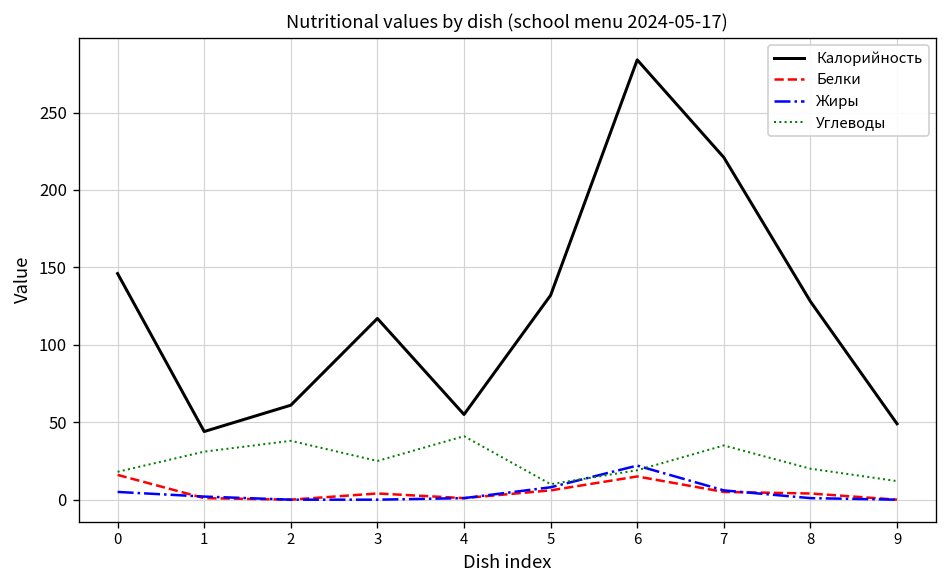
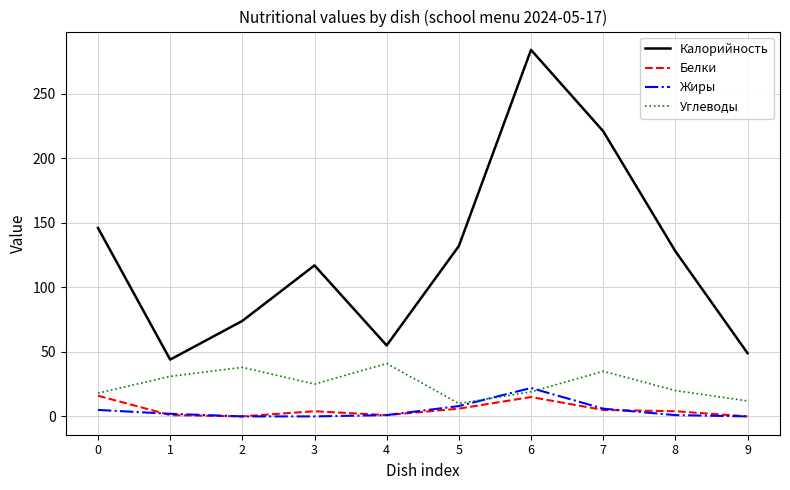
  {
    "Калорийность": {
      "0": 146,
      "1": 44,
-     "2": 61,
+     "2": 74,
      "3": 117,
      "4": 55,
      "5": 132,
      "6": 284,
      "7": 221,
      "8": 128,
      "9": 49
    },
    "Белки": {
      "3": 4,
      "5": 6,
      "6": 15,
      "8": 4
    },
    "Жиры": {
      "0": 5,
      "3": 0,
      "5": 8,
      "6": 22,
      "8": 1
    },
    "Углеводы": {
      "1": 31,
      "2": 38,
      "3": 25,
      "4": 41,
      "5": 10,
      "6": 19,
      "7": 35,
      "8": 20,
      "9": 12
    }
  }
